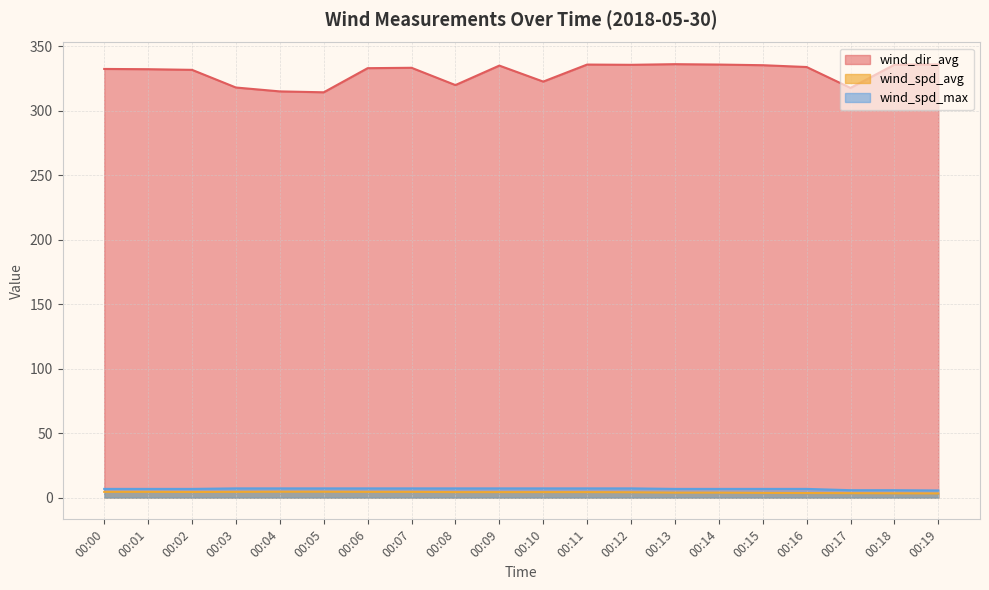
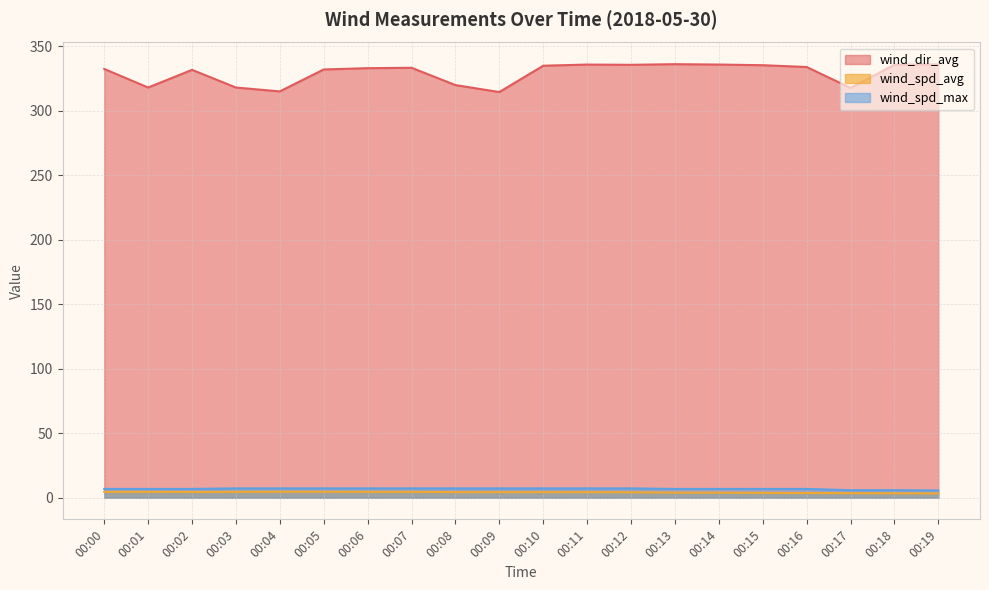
  {
    "wind_dir_avg": {
      "00:00": 332,
-     "00:01": 332,
+     "00:01": 318,
      "00:02": 332,
      "00:03": 318,
      "00:04": 315,
-     "00:05": 314,
+     "00:05": 332,
      "00:06": 333,
      "00:07": 333,
      "00:08": 320,
-     "00:09": 335,
-     "00:10": 323,
+     "00:09": 314,
+     "00:10": 335,
      "00:11": 336,
      "00:12": 336,
      "00:13": 336,
      "00:14": 336,
      "00:15": 335,
      "00:16": 334
    },
    "wind_spd_avg": {
      "00:00": 5,
      "00:01": 5,
      "00:02": 4,
      "00:03": 5,
      "00:04": 5,
      "00:05": 5,
      "00:06": 5,
      "00:07": 5,
      "00:08": 4,
      "00:09": 4,
      "00:10": 4,
      "00:11": 4,
      "00:12": 4,
      "00:13": 4,
      "00:14": 4,
      "00:15": 4,
      "00:16": 4,
      "00:17": 4,
      "00:18": 3,
      "00:19": 3
    },
    "wind_spd_max": {
      "00:00": 7,
      "00:01": 7,
      "00:02": 7,
      "00:03": 7,
      "00:04": 7,
      "00:05": 7,
      "00:06": 7,
      "00:07": 7,
      "00:08": 7,
      "00:09": 7,
      "00:10": 7,
      "00:11": 7,
      "00:12": 7,
      "00:13": 7,
      "00:14": 7,
      "00:15": 7,
      "00:16": 7,
      "00:17": 6,
      "00:18": 6,
      "00:19": 6
    }
  }
